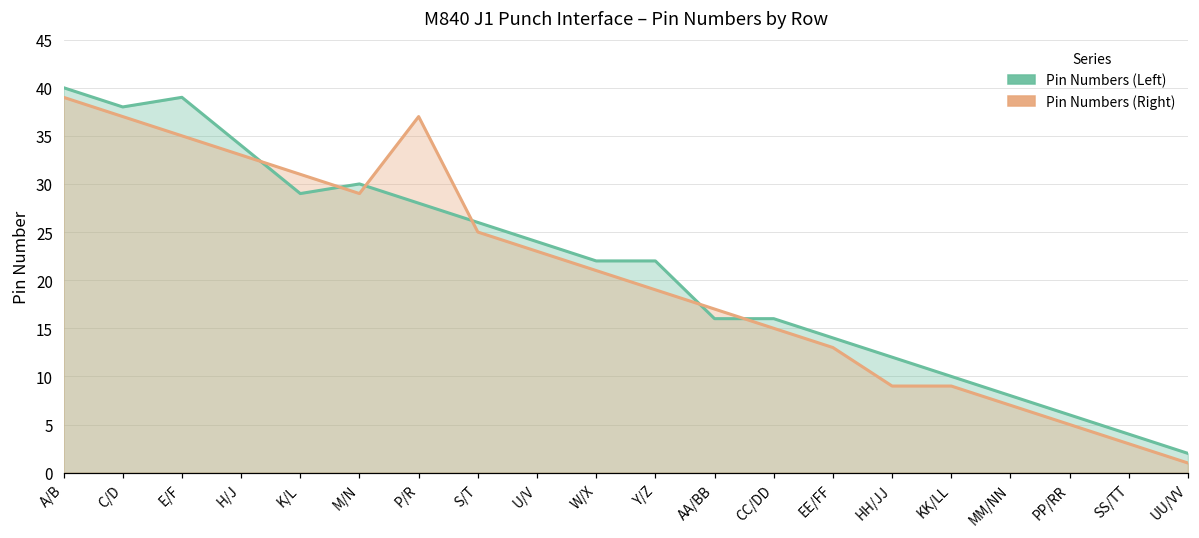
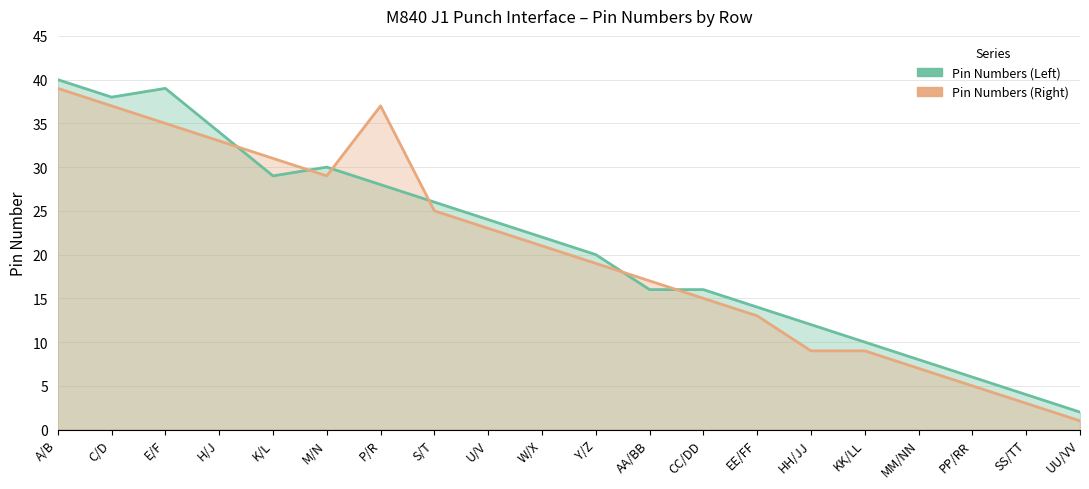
  {
    "Pin Numbers (Left)": {
      "A/B": 40,
      "C/D": 38,
      "E/F": 39,
      "H/J": 34,
      "K/L": 29,
      "M/N": 30,
      "P/R": 28,
      "S/T": 26,
      "U/V": 24,
      "W/X": 22,
-     "Y/Z": 22,
+     "Y/Z": 20,
      "AA/BB": 16,
      "CC/DD": 16,
      "EE/FF": 14,
      "HH/JJ": 12,
      "KK/LL": 10,
      "MM/NN": 8,
      "PP/RR": 6,
      "SS/TT": 4,
      "UU/VV": 2
    },
    "Pin Numbers (Right)": {
      "A/B": 39,
      "C/D": 37,
      "E/F": 35,
      "H/J": 33,
      "K/L": 31,
      "M/N": 29,
      "P/R": 37,
      "S/T": 25,
      "U/V": 23,
      "W/X": 21,
      "Y/Z": 19,
      "AA/BB": 17,
      "CC/DD": 15,
      "EE/FF": 13,
      "HH/JJ": 9,
      "KK/LL": 9,
      "MM/NN": 7,
      "PP/RR": 5,
      "SS/TT": 3,
      "UU/VV": 1
    }
  }
